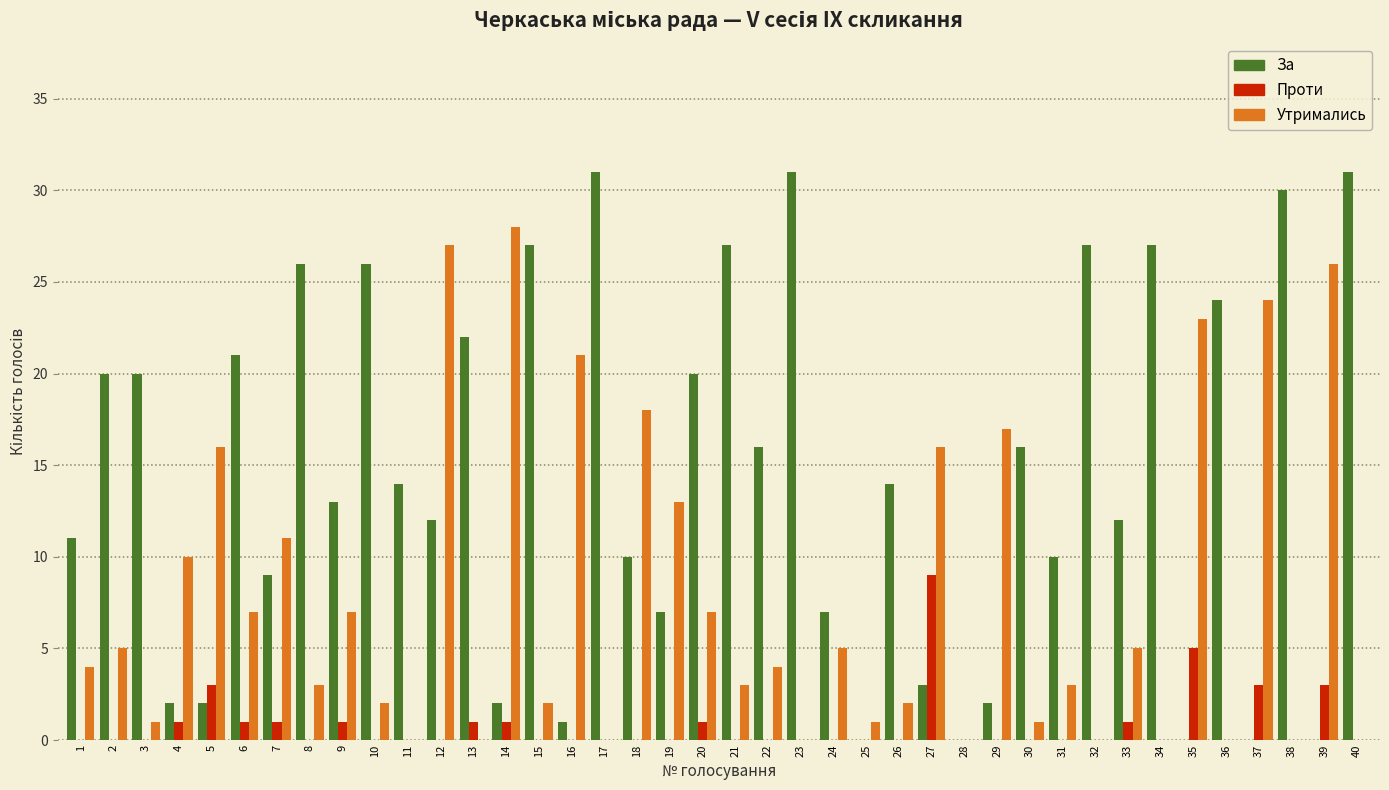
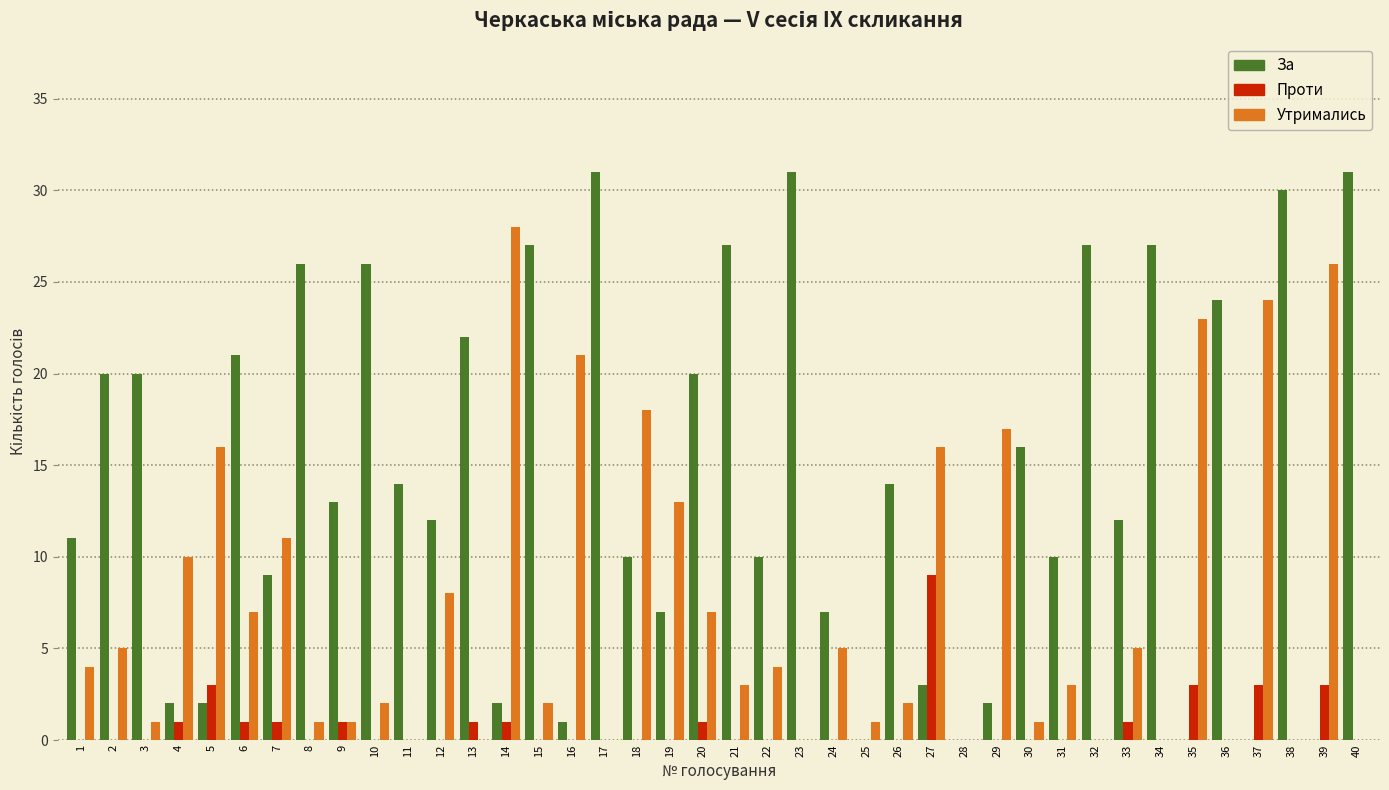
  {
    "За": {
      "1": 11,
      "2": 20,
      "3": 20,
      "4": 2,
      "5": 2,
      "6": 21,
      "7": 9,
      "8": 26,
      "9": 13,
      "10": 26,
      "11": 14,
      "12": 12,
      "13": 22,
      "14": 2,
      "15": 27,
      "16": 1,
      "17": 31,
      "18": 10,
      "19": 7,
      "20": 20,
      "21": 27,
-     "22": 16,
+     "22": 10,
      "23": 31,
      "24": 7,
      "25": 0,
      "26": 14,
      "27": 3,
      "28": 0,
      "29": 2,
      "30": 16,
      "31": 10,
      "32": 27,
      "33": 12,
      "34": 27,
      "35": 0,
      "36": 24,
      "37": 0,
      "38": 30,
      "39": 0,
      "40": 31
    },
    "Проти": {
      "1": 0,
      "2": 0,
      "3": 0,
      "4": 1,
      "5": 3,
      "6": 1,
      "7": 1,
      "8": 0,
      "9": 1,
      "10": 0,
      "11": 0,
      "12": 0,
      "13": 1,
      "14": 1,
      "15": 0,
      "16": 0,
      "17": 0,
      "18": 0,
      "19": 0,
      "20": 1,
      "21": 0,
      "22": 0,
      "23": 0,
      "24": 0,
      "25": 0,
      "26": 0,
      "27": 9,
      "28": 0,
      "29": 0,
      "30": 0,
      "31": 0,
      "32": 0,
      "33": 1,
      "34": 0,
-     "35": 5,
+     "35": 3,
      "36": 0,
      "37": 3,
      "38": 0,
      "39": 3,
      "40": 0
    },
    "Утримались": {
      "1": 4,
      "2": 5,
      "3": 1,
      "4": 10,
      "5": 16,
      "6": 7,
      "7": 11,
-     "8": 3,
-     "9": 7,
+     "8": 1,
+     "9": 1,
      "10": 2,
      "11": 0,
-     "12": 27,
+     "12": 8,
      "13": 0,
      "14": 28,
      "15": 2,
      "16": 21,
      "17": 0,
      "18": 18,
      "19": 13,
      "20": 7,
      "21": 3,
      "22": 4,
      "23": 0,
      "24": 5,
      "25": 1,
      "26": 2,
      "27": 16,
      "28": 0,
      "29": 17,
      "30": 1,
      "31": 3,
      "32": 0,
      "33": 5,
      "34": 0,
      "35": 23,
      "36": 0,
      "37": 24,
      "38": 0,
      "39": 26,
      "40": 0
    }
  }
